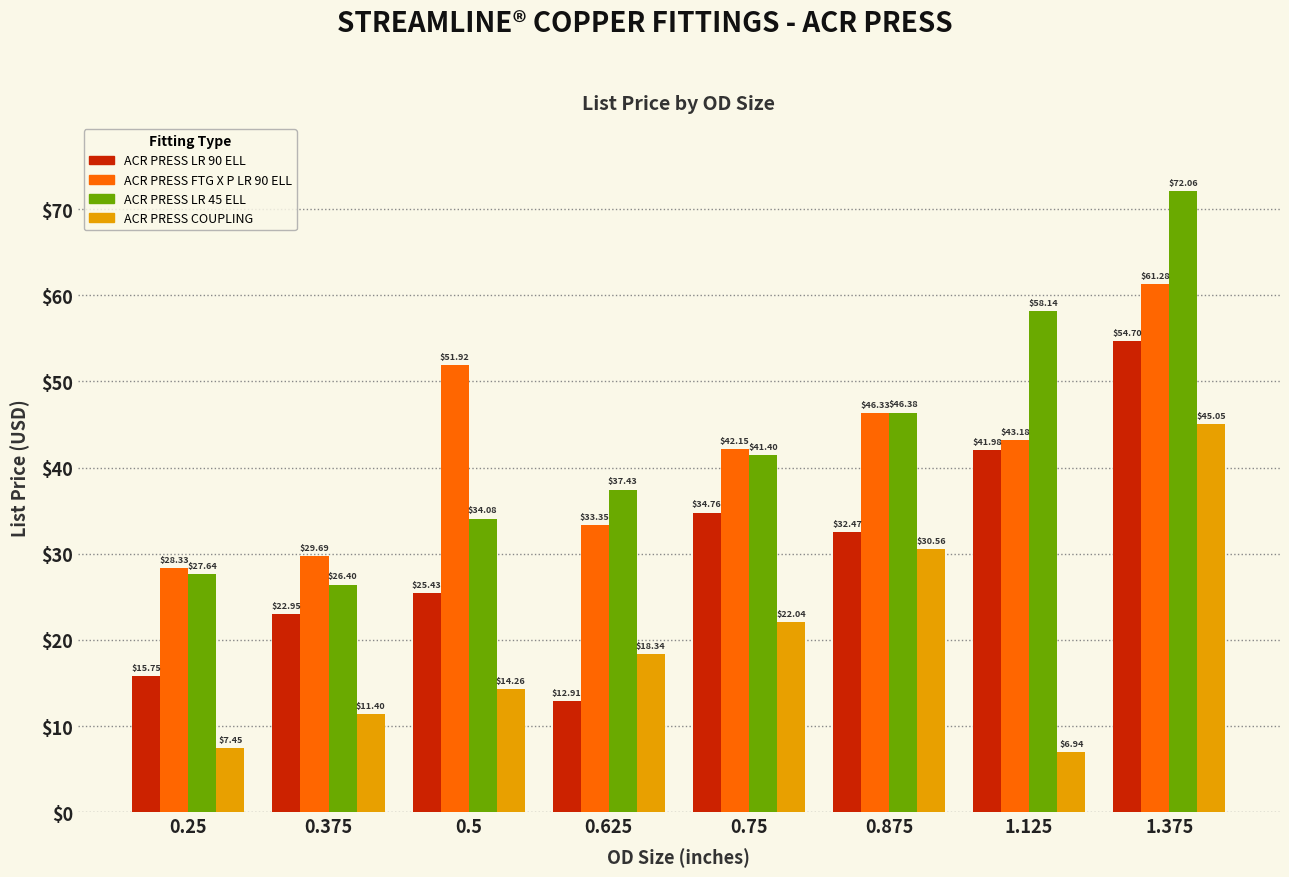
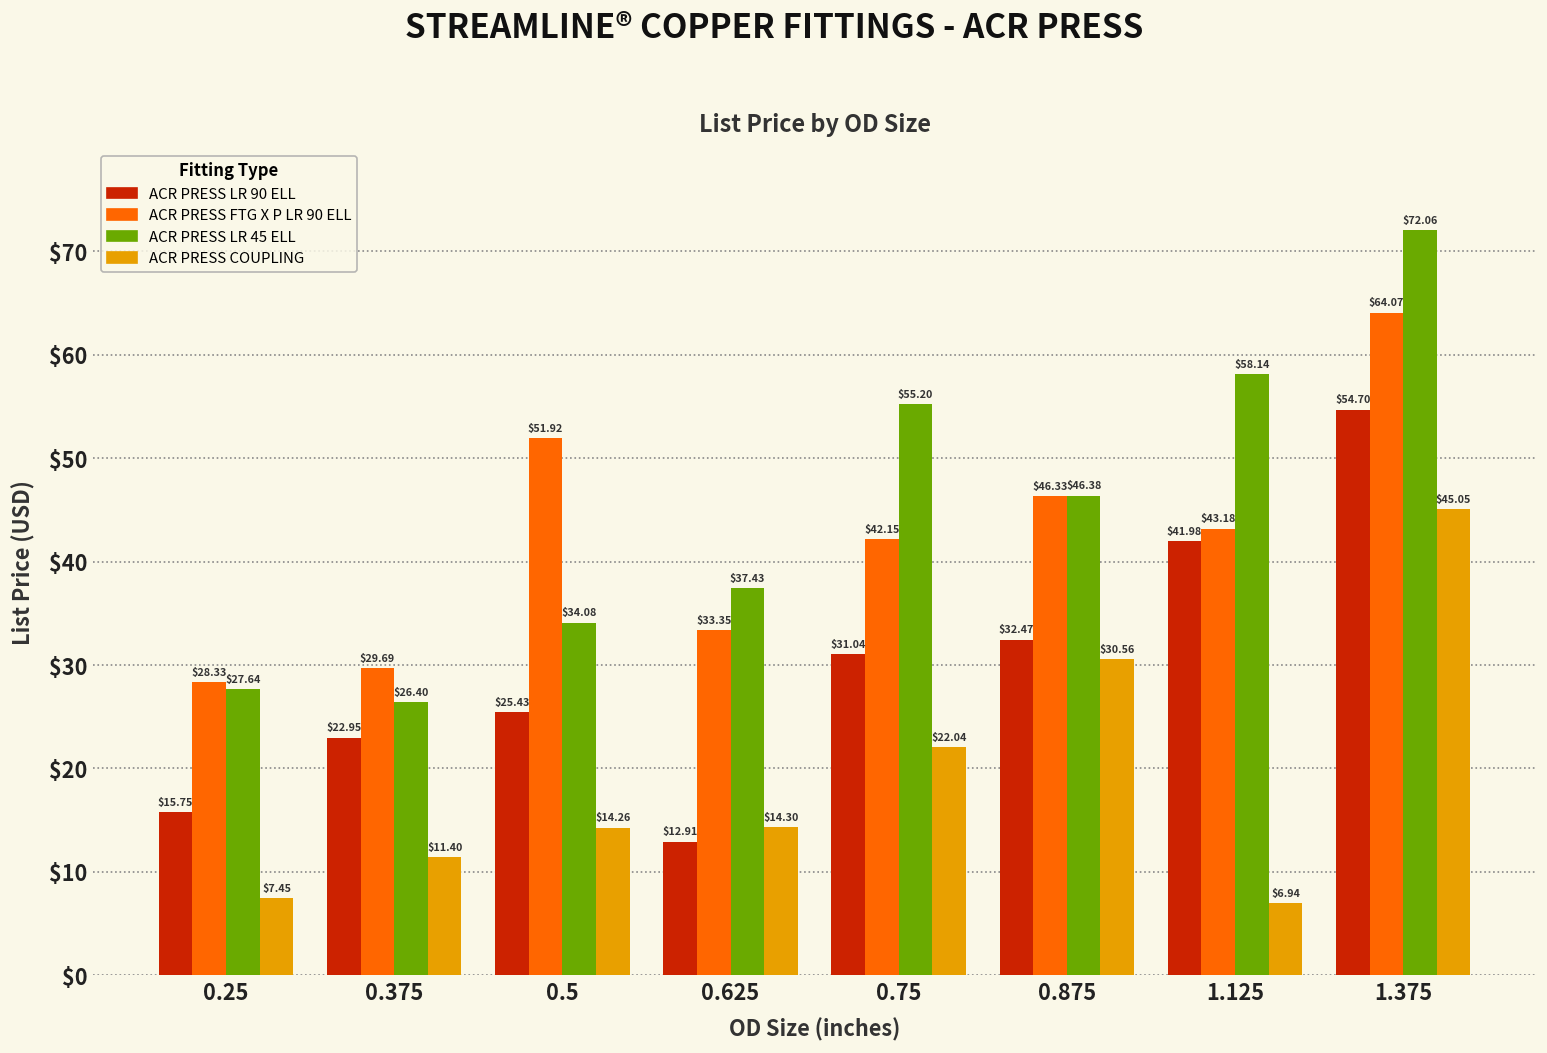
  {
    "ACR PRESS LR 90 ELL": {
      "0.25": "$15.75",
      "0.375": "$22.95",
      "0.5": "$25.43",
      "0.625": "$12.91",
-     "0.75": "$34.76",
+     "0.75": "$31.04",
      "0.875": "$32.47",
      "1.125": "$41.98",
      "1.375": "$54.70"
    },
    "ACR PRESS FTG X P LR 90 ELL": {
      "0.25": "$28.33",
      "0.375": "$29.69",
      "0.5": "$51.92",
      "0.625": "$33.35",
      "0.75": "$42.15",
      "0.875": "$46.33",
      "1.125": "$43.18",
-     "1.375": "$61.28"
+     "1.375": "$64.07"
    },
    "ACR PRESS LR 45 ELL": {
      "0.25": "$27.64",
      "0.375": "$26.40",
      "0.5": "$34.08",
      "0.625": "$37.43",
-     "0.75": "$41.40",
+     "0.75": "$55.20",
      "0.875": "$46.38",
      "1.125": "$58.14",
      "1.375": "$72.06"
    },
    "ACR PRESS COUPLING": {
      "0.25": "$7.45",
      "0.375": "$11.40",
      "0.5": "$14.26",
-     "0.625": "$18.34",
+     "0.625": "$14.30",
      "0.75": "$22.04",
      "0.875": "$30.56",
      "1.125": "$6.94",
      "1.375": "$45.05"
    }
  }
